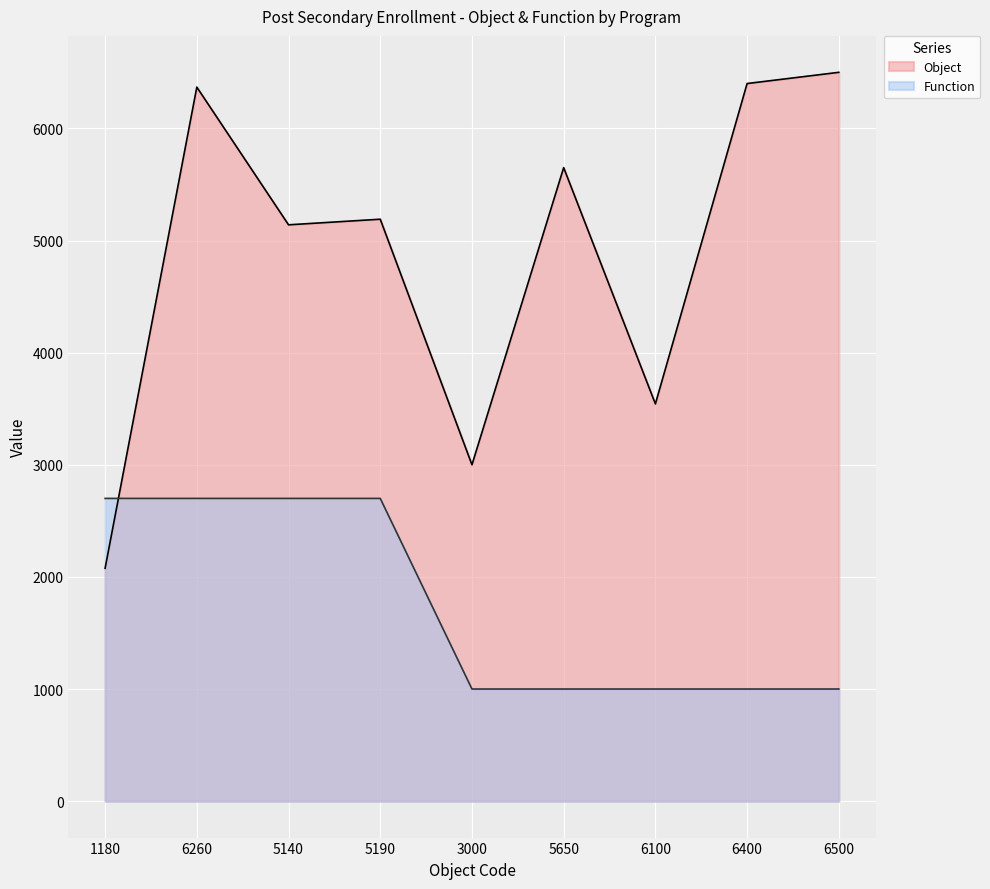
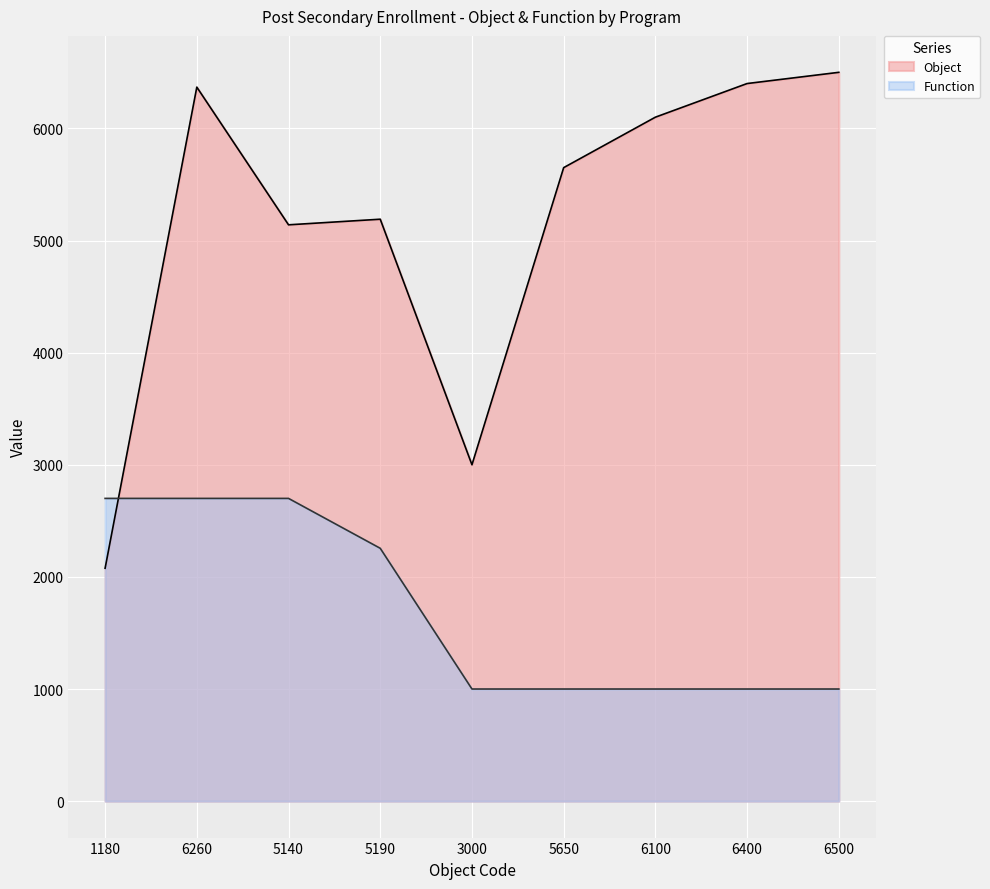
  {
    "Object": {
      "1180": 2080,
      "6260": 6370,
      "5140": 5140,
      "5190": 5190,
      "3000": 3000,
      "5650": 5650,
-     "6100": 3540,
+     "6100": 6100,
      "6400": 6400,
      "6500": 6500
    },
    "Function": {
      "1180": 2700,
      "6260": 2700,
      "5140": 2700,
-     "5190": 2700,
+     "5190": 2260,
      "3000": 1000,
      "5650": 1000,
      "6100": 1000,
      "6400": 1000,
      "6500": 1000
    }
  }
